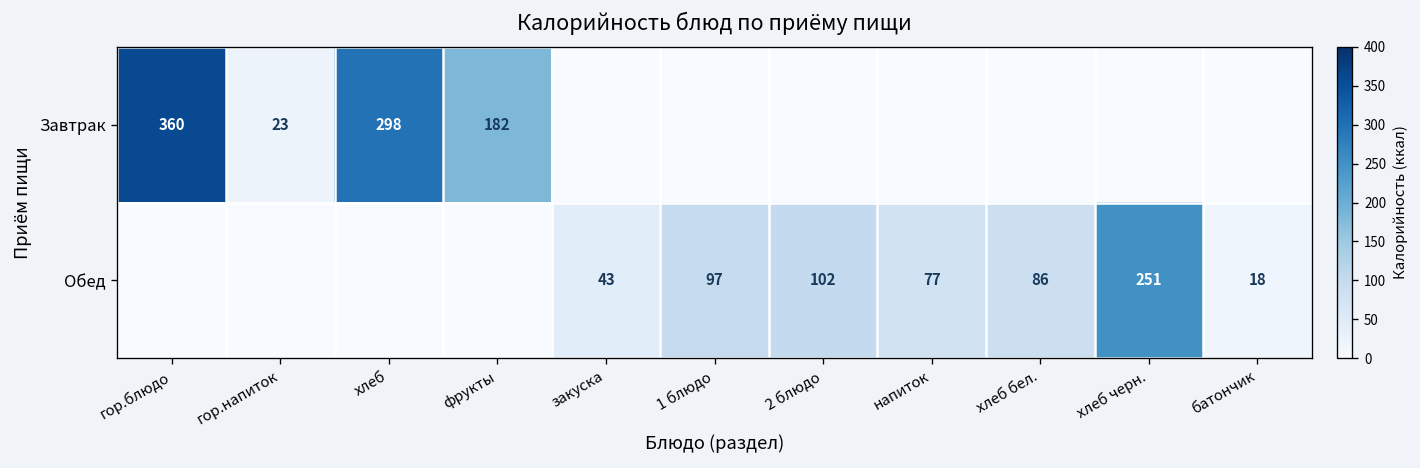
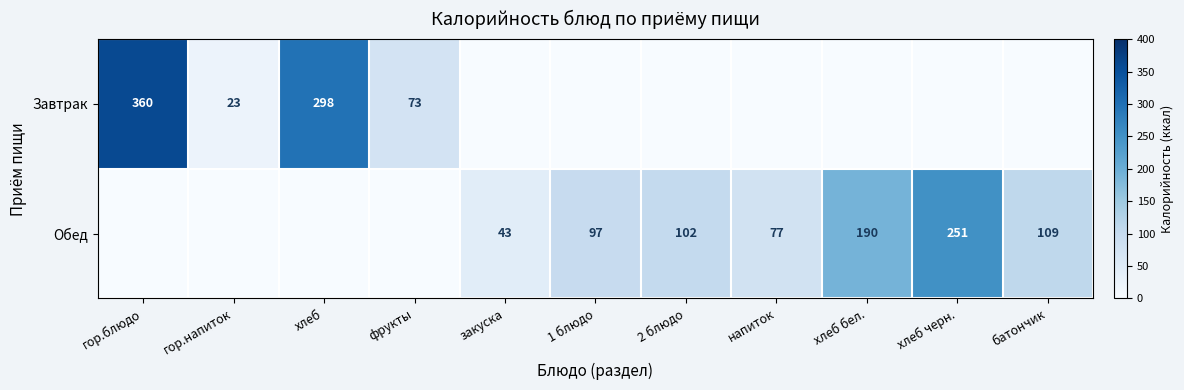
  {
    "Завтрак": {
      "гор.блюдо": 360,
      "гор.напиток": 23,
      "хлеб": 298,
-     "фрукты": 182
+     "фрукты": 73
    },
    "Обед": {
      "закуска": 43,
      "1 блюдо": 97,
      "2 блюдо": 102,
      "напиток": 77,
-     "хлеб бел.": 86,
+     "хлеб бел.": 190,
      "хлеб черн.": 251,
-     "батончик": 18
+     "батончик": 109
    }
  }
